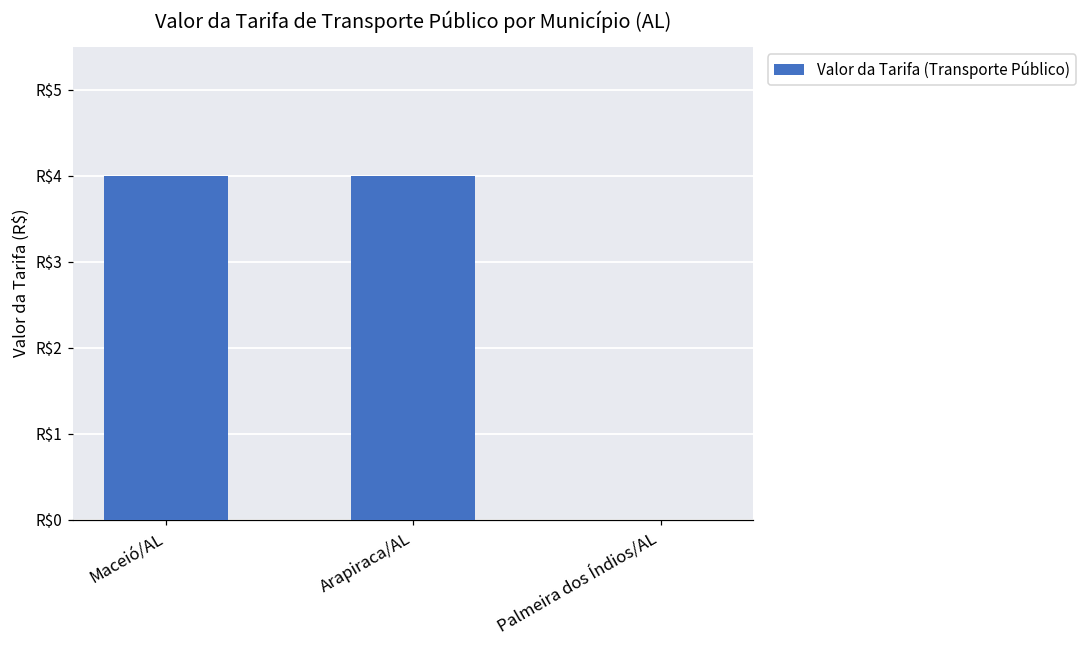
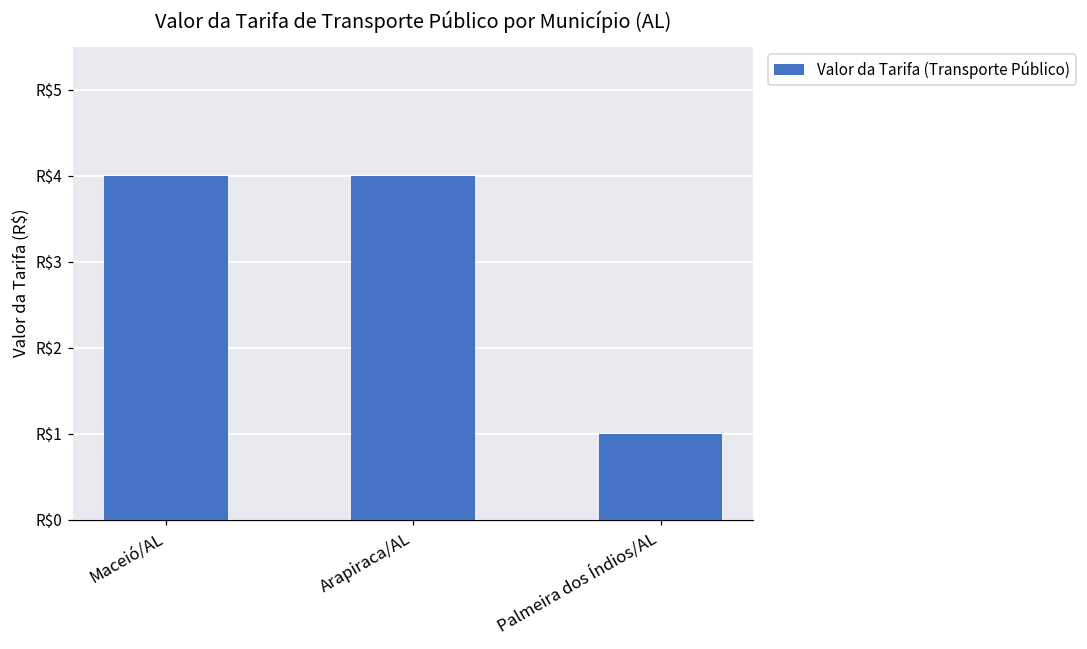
  {
    "Maceió/AL": "R$4",
    "Arapiraca/AL": "R$4",
-   "Palmeira dos Índios/AL": "R$0"
+   "Palmeira dos Índios/AL": "R$1"
  }
